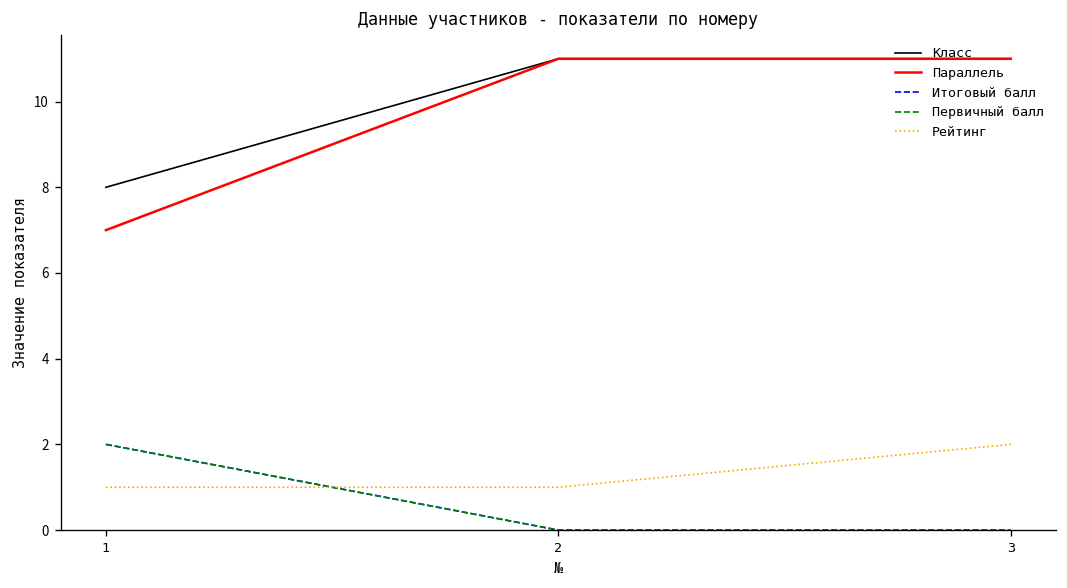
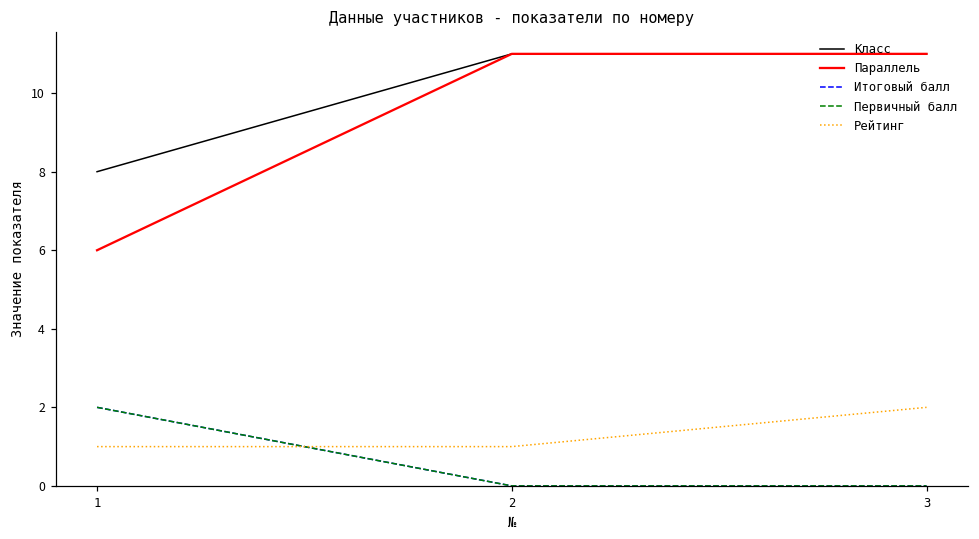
  {
    "Класс": {
      "1": 8
    },
    "Параллель": {
-     "1": 7
+     "1": 6
    },
    "Первичный балл": {
      "1": 2,
      "2": 0,
      "3": 0
    },
    "Рейтинг": {
      "1": 1,
      "2": 1,
      "3": 2
    }
  }
